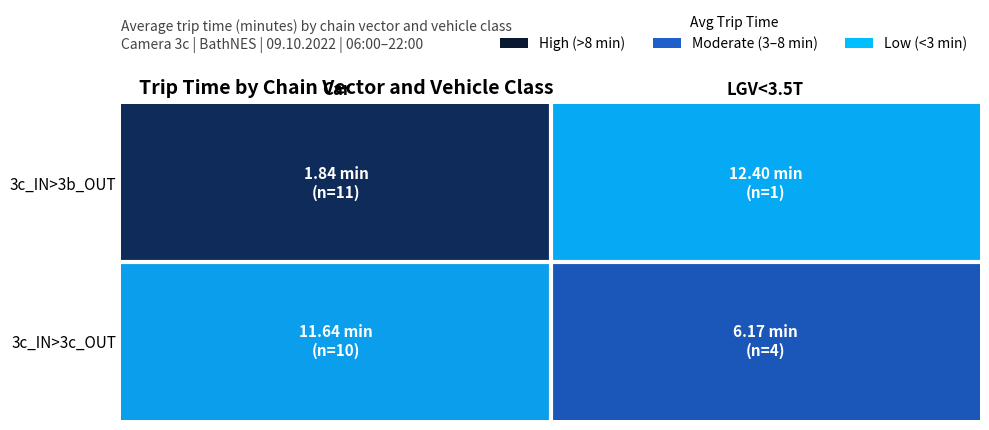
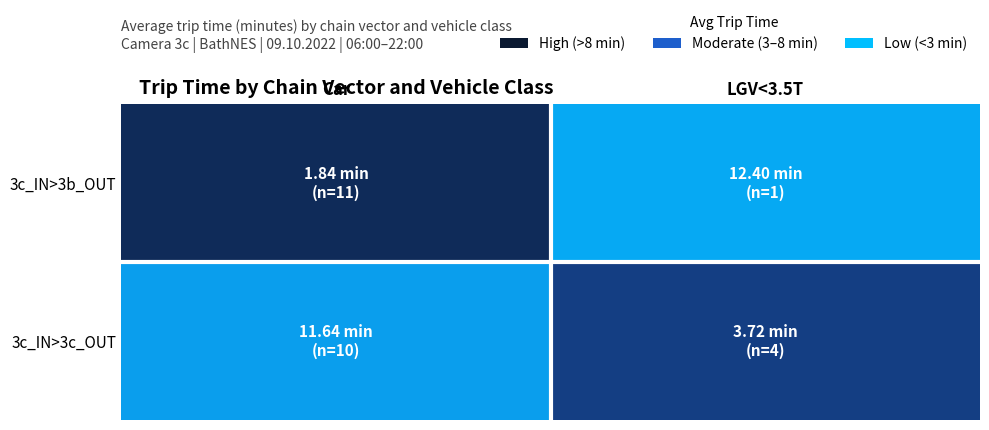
  {
    "3c_IN>3c_OUT": {
-     "LGV<3.5T": 6.17
+     "LGV<3.5T": 3.72
    }
  }
